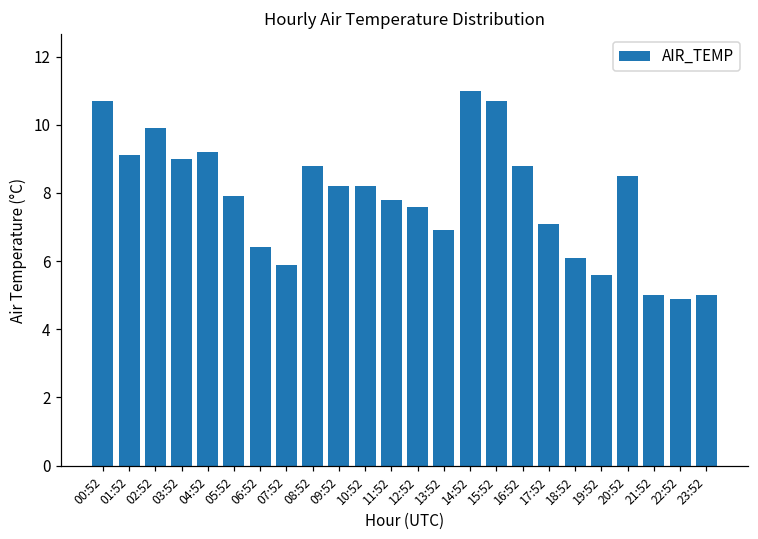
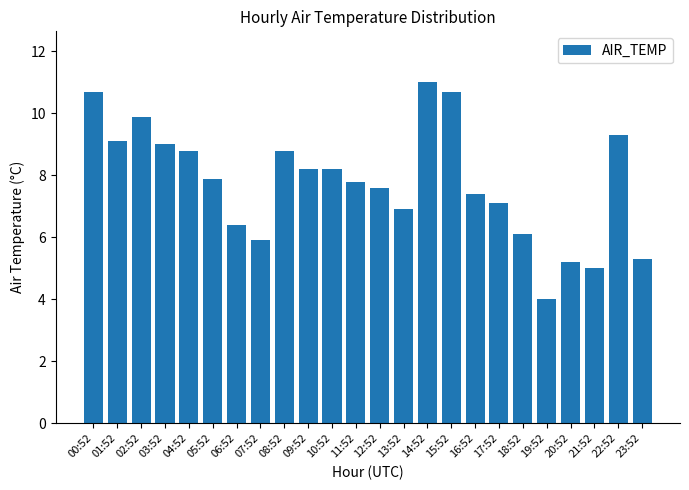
  {
    "00:52": 10.7,
    "01:52": 9.1,
    "02:52": 9.9,
    "03:52": 9.0,
-   "04:52": 9.2,
+   "04:52": 8.8,
    "05:52": 7.9,
    "06:52": 6.4,
    "07:52": 5.9,
    "08:52": 8.8,
    "09:52": 8.2,
    "10:52": 8.2,
    "11:52": 7.8,
    "12:52": 7.6,
    "13:52": 6.9,
    "14:52": 11.0,
    "15:52": 10.7,
-   "16:52": 8.8,
+   "16:52": 7.4,
    "17:52": 7.1,
    "18:52": 6.1,
-   "19:52": 5.6,
-   "20:52": 8.5,
+   "19:52": 4.0,
+   "20:52": 5.2,
    "21:52": 5.0,
-   "22:52": 4.9,
-   "23:52": 5.0
+   "22:52": 9.3,
+   "23:52": 5.3
  }
